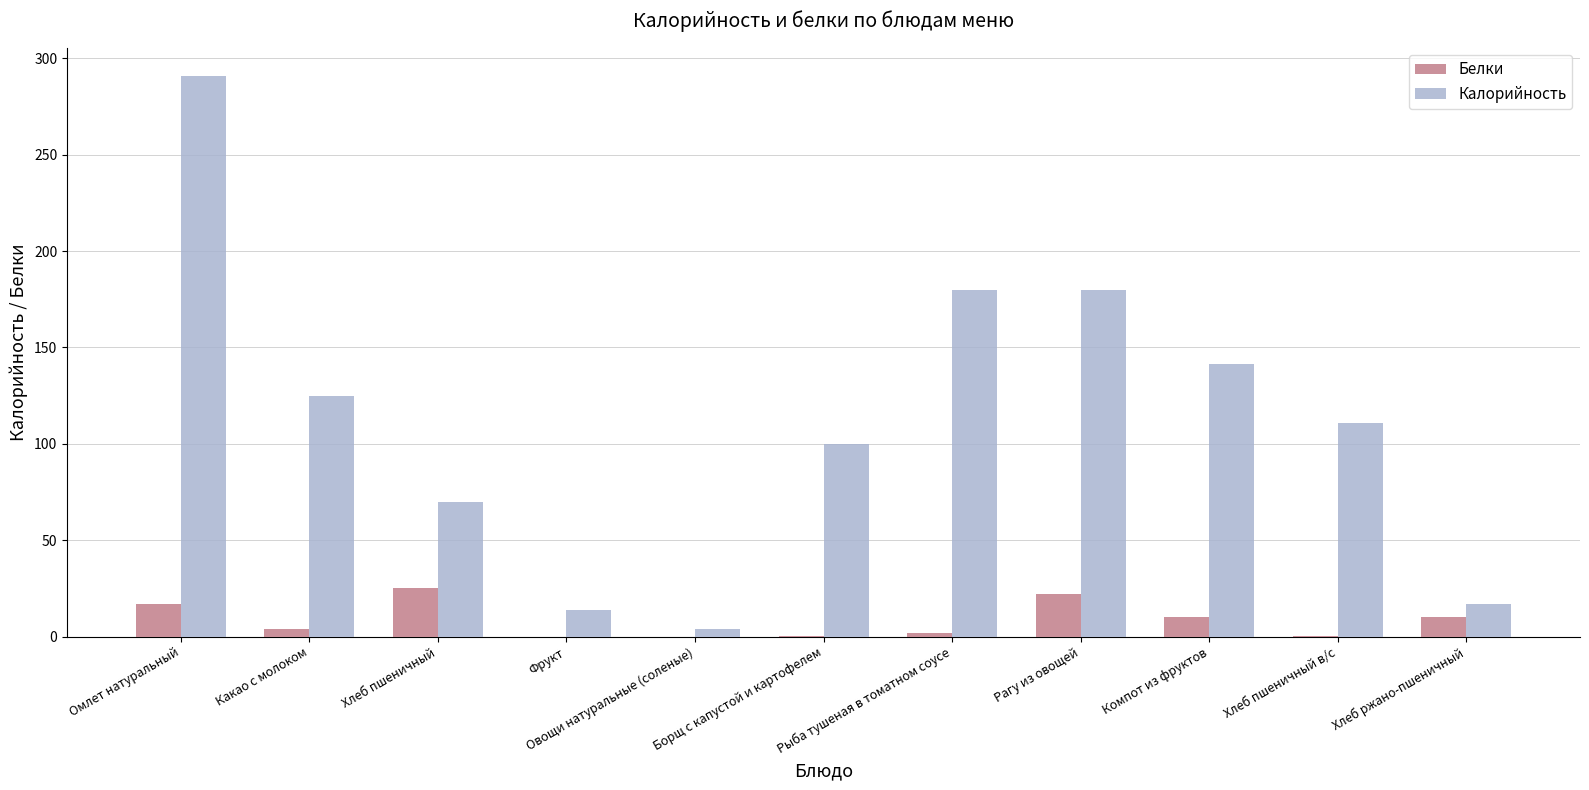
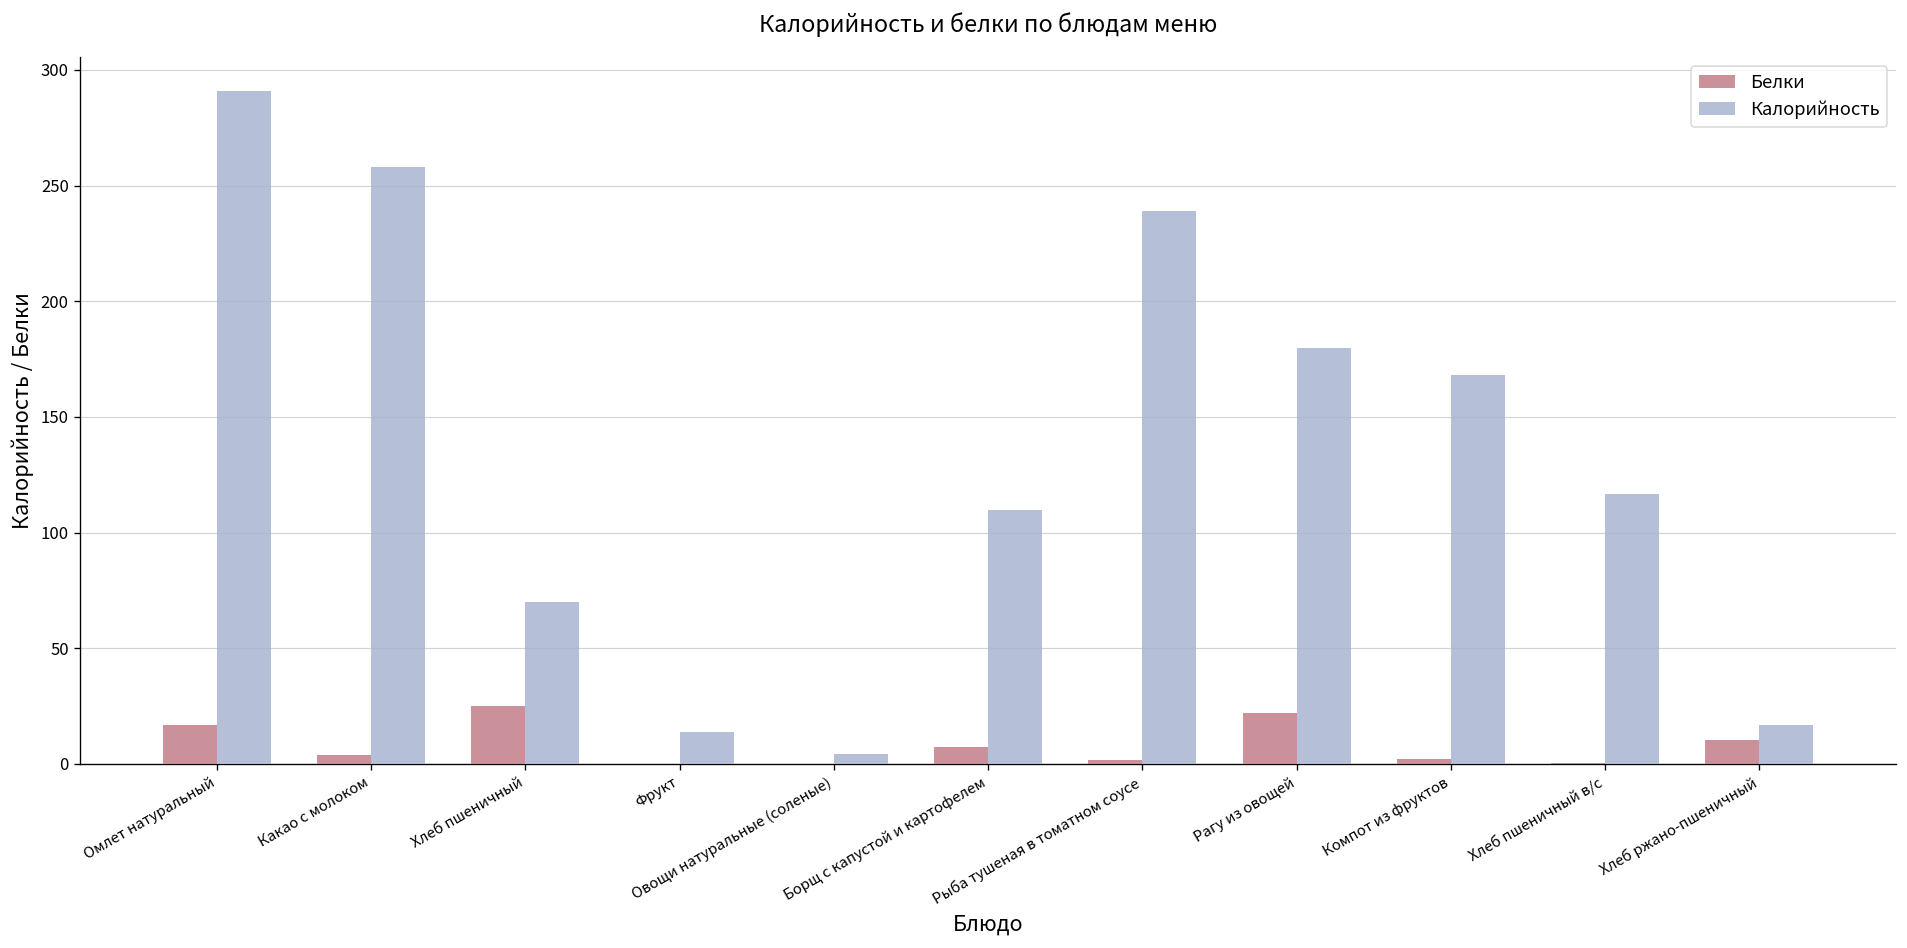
  {
    "Белки": {
      "Омлет натуральный": 17,
      "Какао с молоком": 4,
      "Хлеб пшеничный": 25,
      "Фрукт": 0,
      "Овощи натуральные (соленые)": 0,
-     "Борщ с капустой и картофелем": 1,
+     "Борщ с капустой и картофелем": 7,
      "Рыба тушеная в томатном соусе": 2,
      "Рагу из овощей": 22,
-     "Компот из фруктов": 10,
+     "Компот из фруктов": 2,
      "Хлеб ржано-пшеничный": 10
    },
    "Калорийность": {
      "Омлет натуральный": 291,
-     "Какао с молоком": 125,
+     "Какао с молоком": 258,
      "Хлеб пшеничный": 70,
      "Фрукт": 14,
      "Овощи натуральные (соленые)": 4,
-     "Борщ с капустой и картофелем": 100,
-     "Рыба тушеная в томатном соусе": 180,
+     "Борщ с капустой и картофелем": 110,
+     "Рыба тушеная в томатном соусе": 239,
      "Рагу из овощей": 180,
-     "Компот из фруктов": 141,
-     "Хлеб пшеничный в/с": 111,
+     "Компот из фруктов": 168,
+     "Хлеб пшеничный в/с": 117,
      "Хлеб ржано-пшеничный": 17
    }
  }
